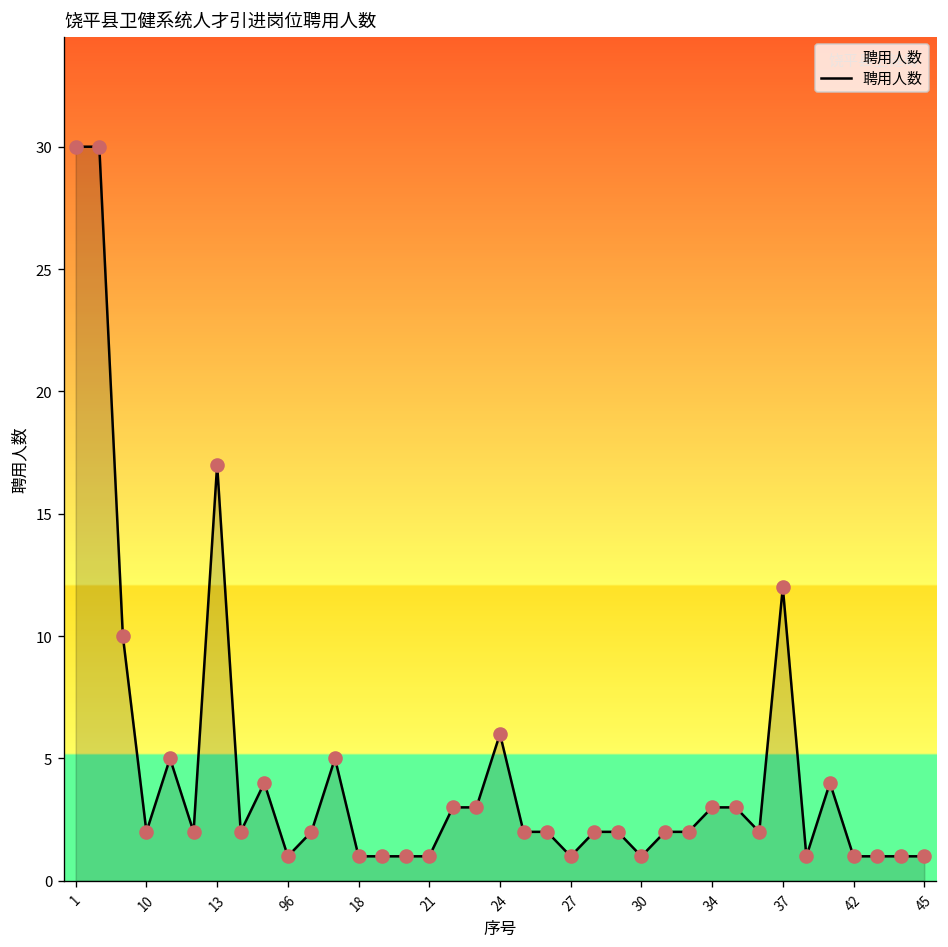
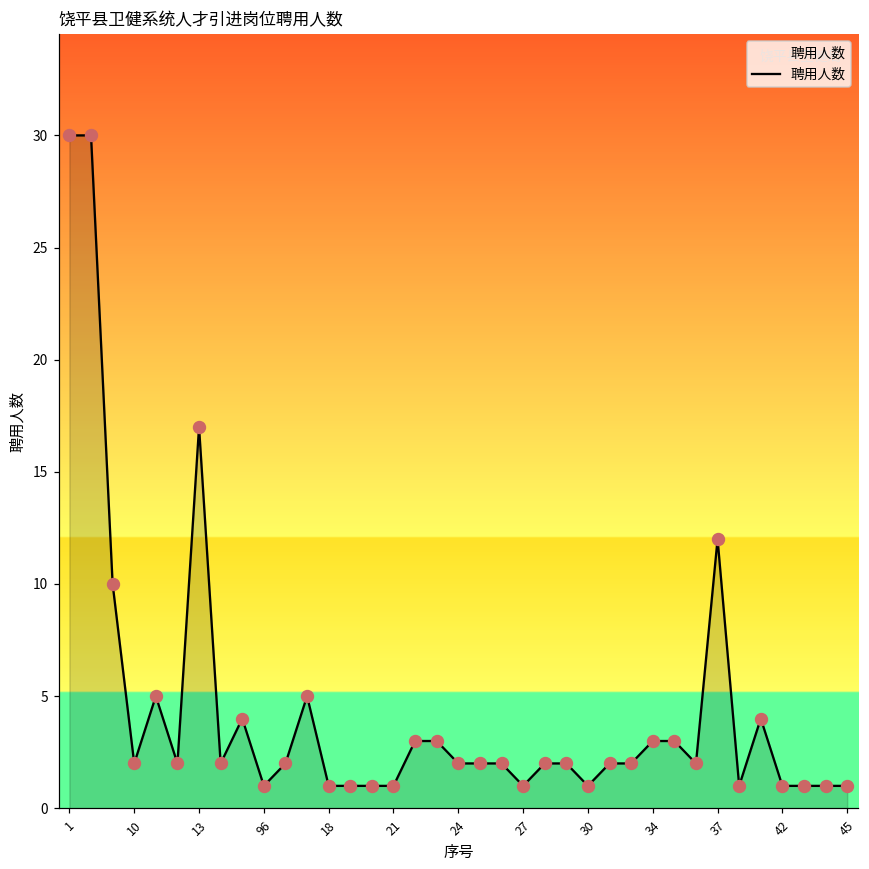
  {
    "1": 30,
    "10": 2,
    "13": 17,
    "96": 1,
    "18": 1,
    "21": 1,
-   "24": 6,
+   "24": 2,
    "27": 1,
    "30": 1,
    "34": 3,
    "37": 12,
    "42": 1,
    "45": 1
  }
